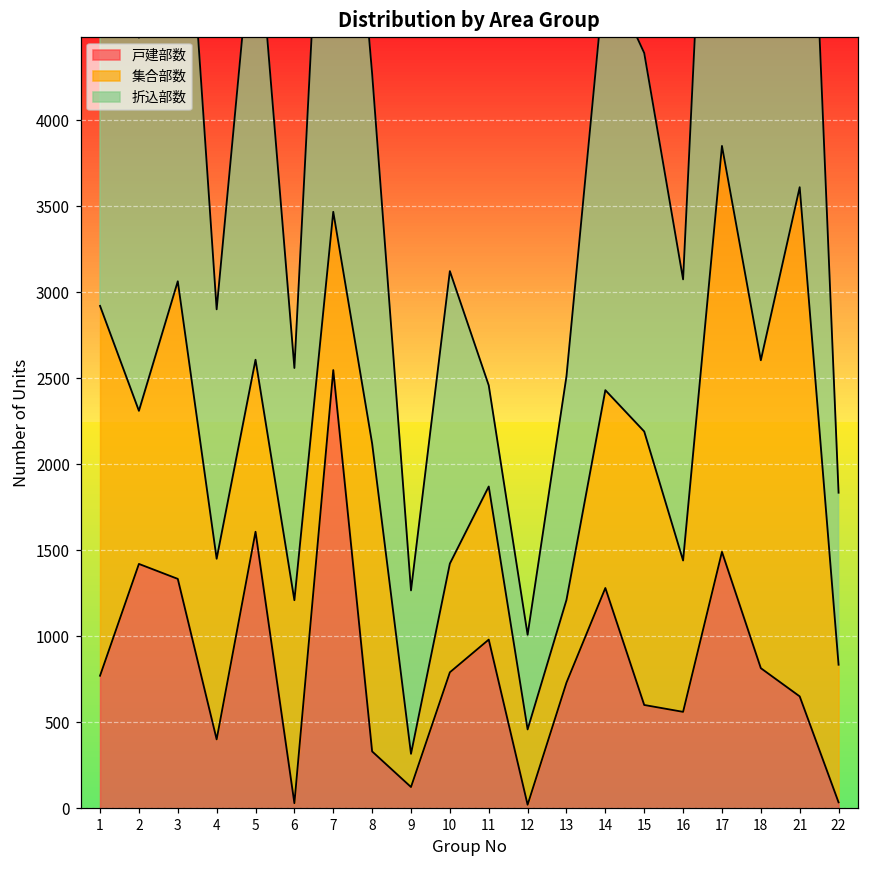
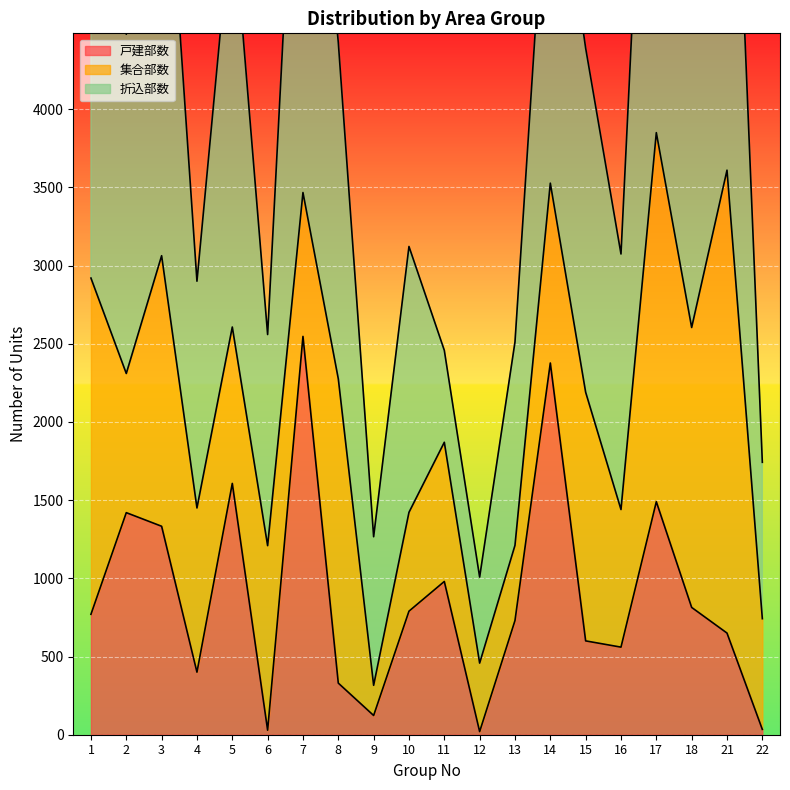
  {
    "戸建部数": {
      "1": 770,
      "2": 1420,
      "3": 1330,
      "4": 400,
      "5": 1610,
      "6": 30,
      "7": 2550,
      "8": 330,
      "9": 120,
      "10": 790,
      "11": 980,
      "12": 20,
      "13": 730,
-     "14": 1280,
+     "14": 2380,
      "15": 600,
      "16": 560,
      "17": 1490,
      "18": 810,
      "21": 650,
      "22": 30
    },
    "集合部数": {
      "1": 2150,
      "2": 890,
      "3": 1730,
      "4": 1050,
      "5": 1000,
      "6": 1180,
      "7": 920,
-     "8": 1790,
+     "8": 1950,
      "9": 190,
      "10": 630,
      "11": 890,
      "12": 440,
      "13": 480,
      "14": 1150,
      "15": 1590,
      "16": 880,
      "17": 2360,
      "18": 1790,
      "21": 2960,
-     "22": 800
+     "22": 710
    },
    "折込部数": {
      "2": 2170,
      "4": 1450,
      "6": 1350,
      "8": 2150,
      "9": 950,
      "10": 1700,
      "11": 590,
      "12": 550,
      "13": 1300,
      "15": 2200,
      "16": 1630,
      "22": 1000
    }
  }
